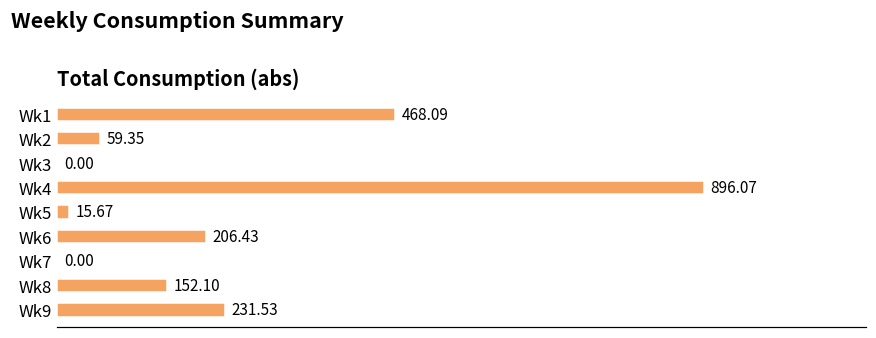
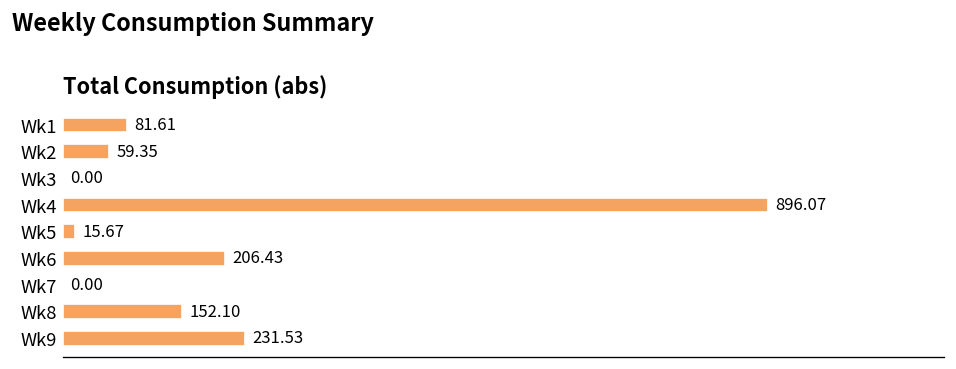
  {
-   "Wk1": 468.09,
+   "Wk1": 81.61,
    "Wk2": 59.35,
    "Wk3": 0.00,
    "Wk4": 896.07,
    "Wk5": 15.67,
    "Wk6": 206.43,
    "Wk7": 0.00,
    "Wk8": 152.10,
    "Wk9": 231.53
  }
